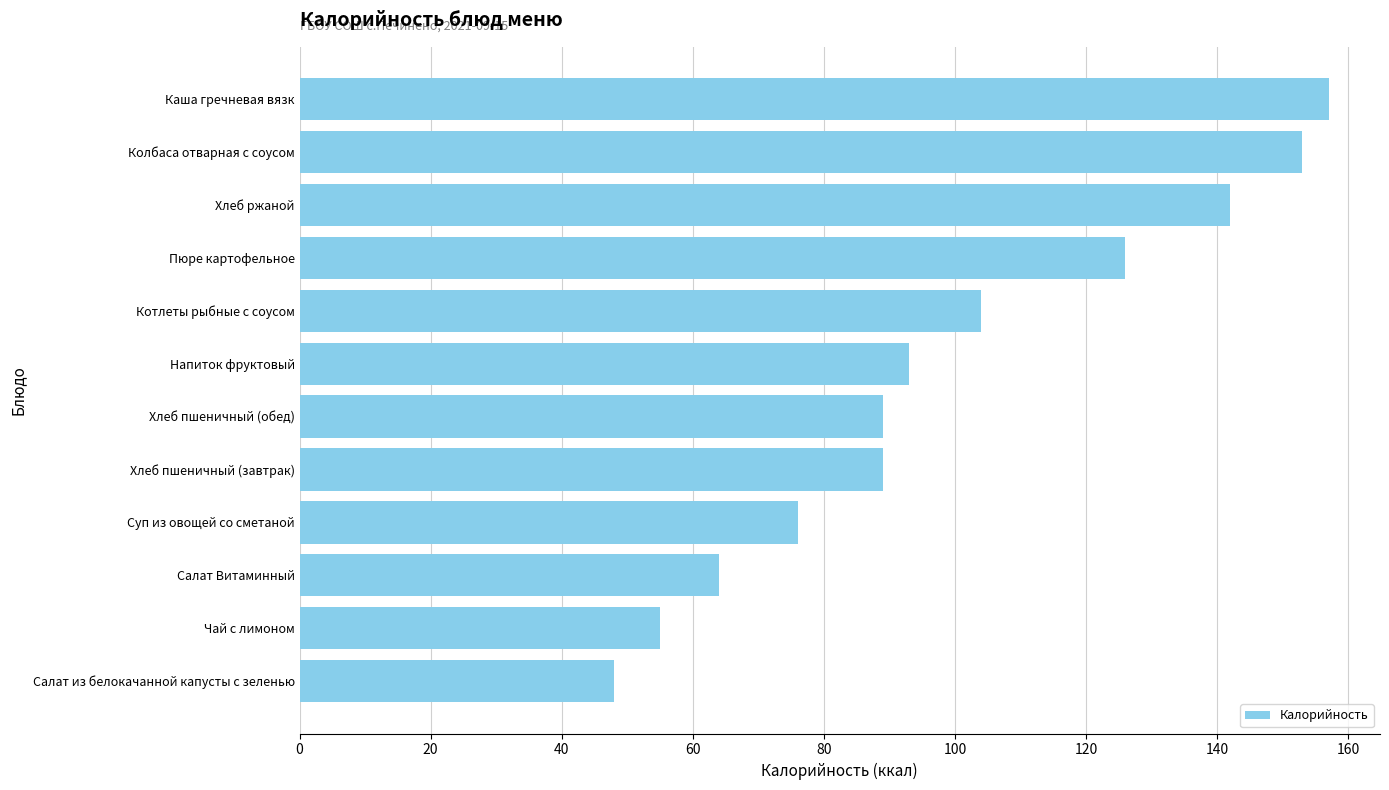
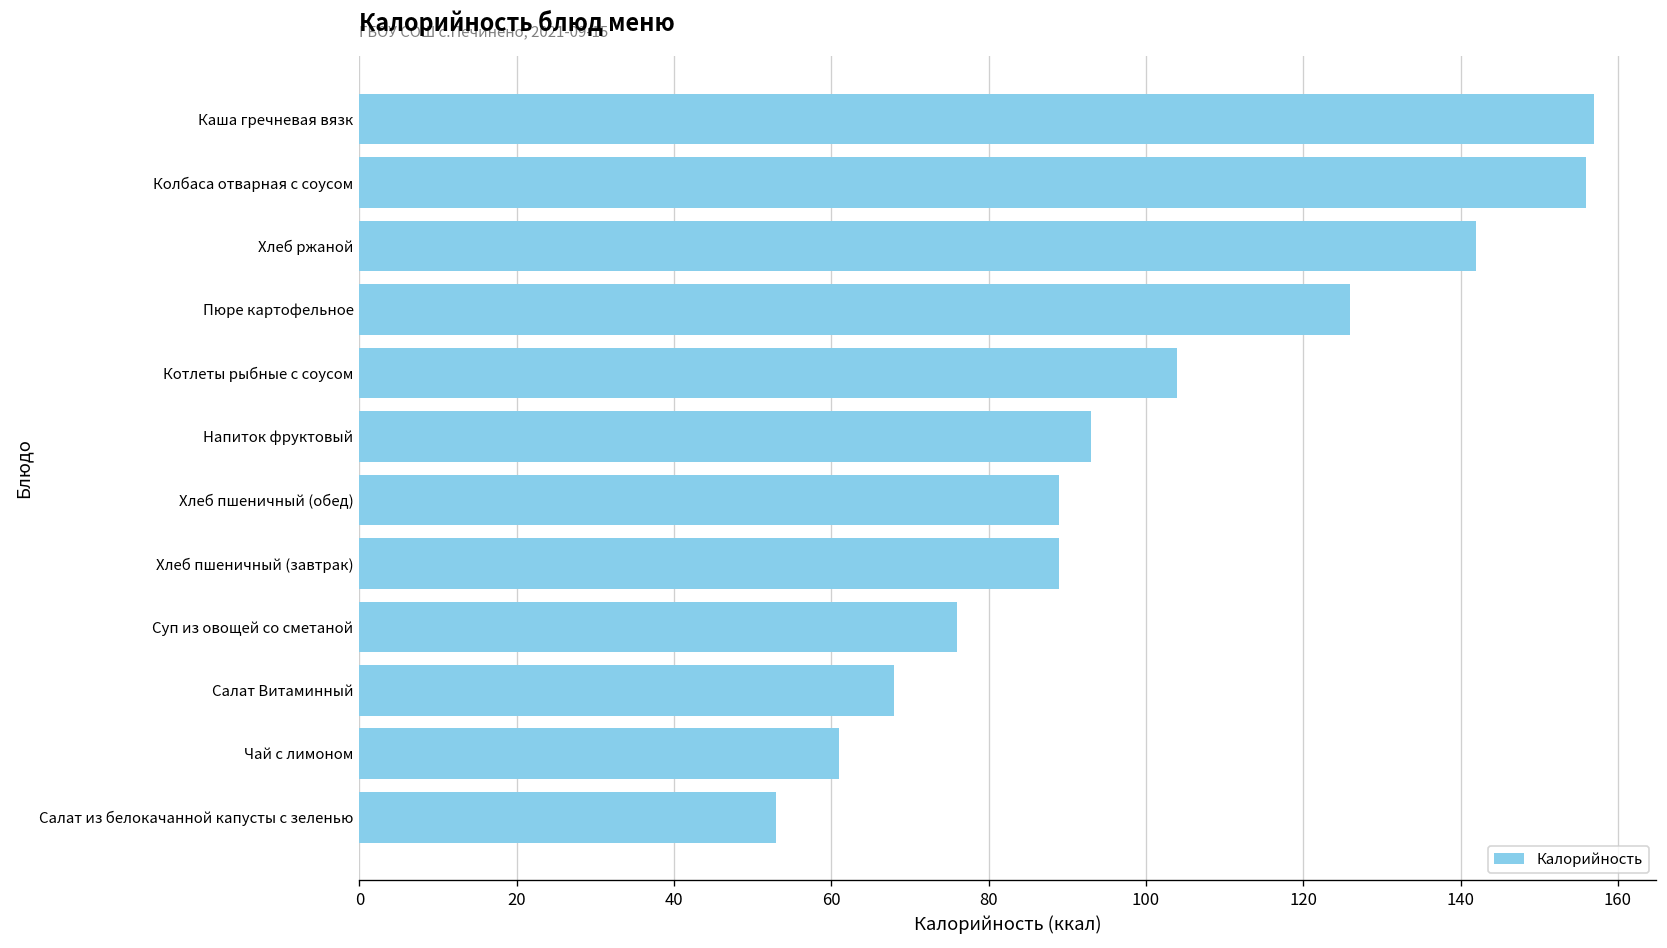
  {
    "Каша гречневая вязк": 157,
-   "Колбаса отварная с соусом": 153,
+   "Колбаса отварная с соусом": 156,
    "Хлеб ржаной": 142,
    "Пюре картофельное": 126,
    "Котлеты рыбные с соусом": 104,
    "Напиток фруктовый": 93,
    "Хлеб пшеничный (обед)": 89,
    "Хлеб пшеничный (завтрак)": 89,
    "Суп из овощей со сметаной": 76,
-   "Салат Витаминный": 64,
-   "Чай с лимоном": 55,
-   "Салат из белокачанной капусты с зеленью": 48
+   "Салат Витаминный": 68,
+   "Чай с лимоном": 61,
+   "Салат из белокачанной капусты с зеленью": 53
  }
